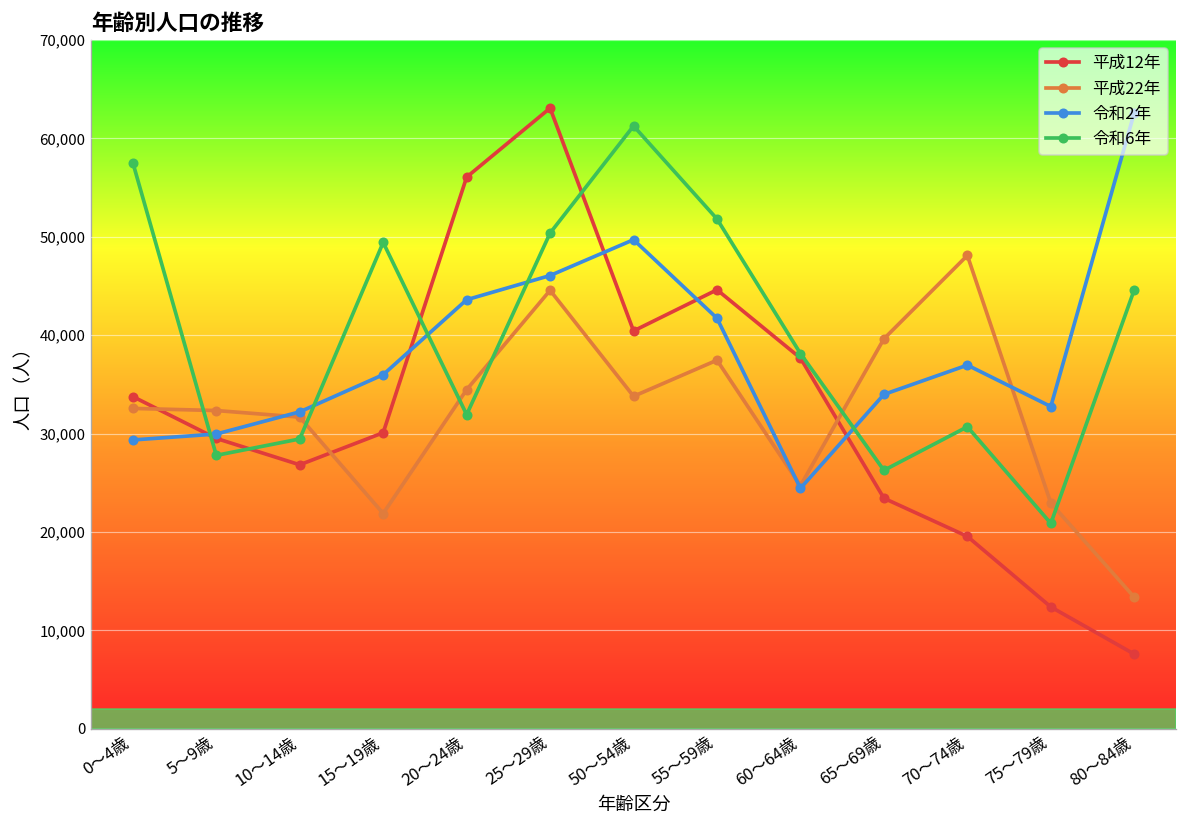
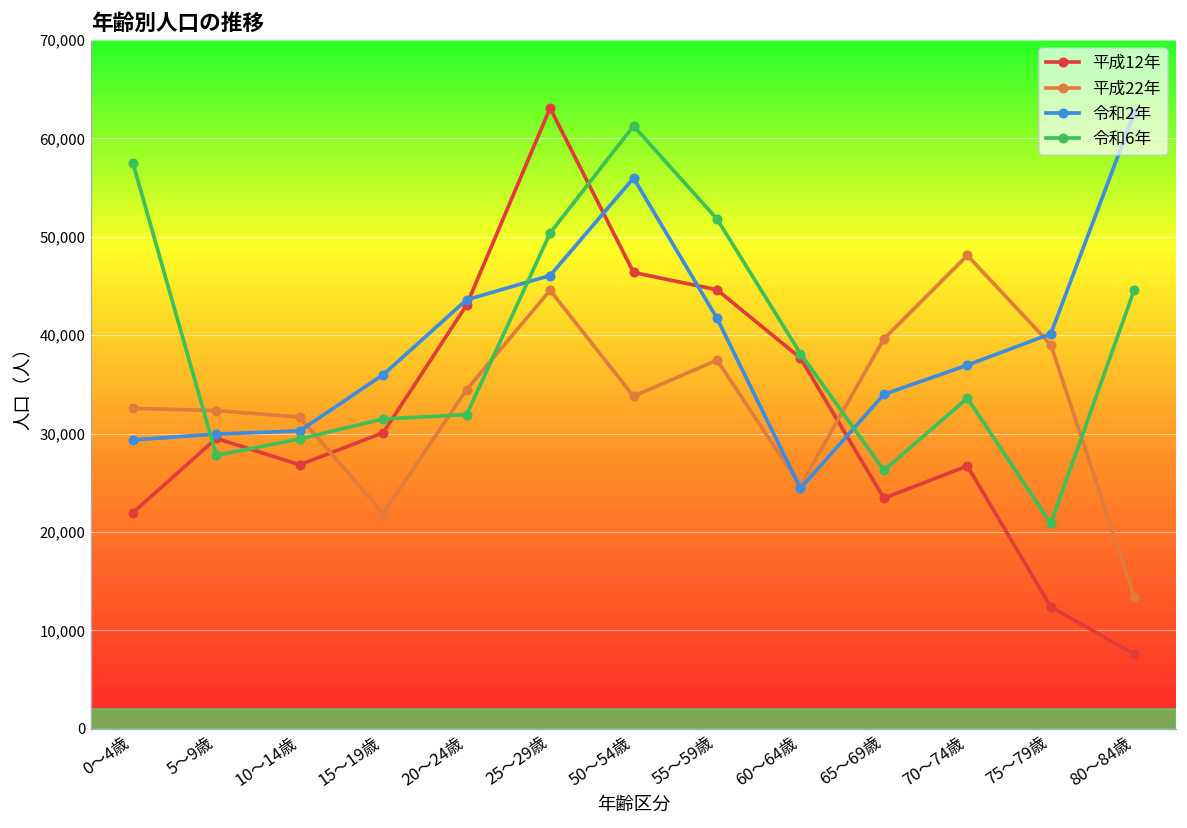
  {
    "平成12年": {
-     "0～4歳": "34,000",
+     "0～4歳": "22,000",
      "5～9歳": "30,000",
      "10～14歳": "27,000",
      "15～19歳": "30,000",
-     "20～24歳": "56,000",
+     "20～24歳": "43,000",
      "25～29歳": "63,000",
-     "50～54歳": "40,000",
+     "50～54歳": "46,000",
      "55～59歳": "45,000",
      "60～64歳": "38,000",
      "65～69歳": "23,000",
-     "70～74歳": "20,000",
+     "70～74歳": "27,000",
      "75～79歳": "12,000",
      "80～84歳": "8,000"
    },
    "平成22年": {
      "0～4歳": "33,000",
      "5～9歳": "32,000",
      "10～14歳": "32,000",
      "15～19歳": "22,000",
      "20～24歳": "34,000",
      "25～29歳": "45,000",
      "50～54歳": "34,000",
      "55～59歳": "37,000",
      "65～69歳": "40,000",
      "70～74歳": "48,000",
-     "75～79歳": "23,000",
+     "75～79歳": "39,000",
      "80～84歳": "13,000"
    },
    "令和2年": {
      "0～4歳": "29,000",
      "5～9歳": "30,000",
-     "10～14歳": "32,000",
+     "10～14歳": "30,000",
      "15～19歳": "36,000",
      "20～24歳": "44,000",
      "25～29歳": "46,000",
-     "50～54歳": "50,000",
+     "50～54歳": "56,000",
      "55～59歳": "42,000",
      "65～69歳": "34,000",
      "70～74歳": "37,000",
-     "75～79歳": "33,000"
+     "75～79歳": "40,000"
    },
    "令和6年": {
      "0～4歳": "58,000",
      "5～9歳": "28,000",
      "10～14歳": "29,000",
-     "15～19歳": "49,000",
+     "15～19歳": "31,000",
      "20～24歳": "32,000",
      "25～29歳": "50,000",
      "50～54歳": "61,000",
      "55～59歳": "52,000",
      "60～64歳": "38,000",
      "65～69歳": "26,000",
-     "70～74歳": "31,000",
+     "70～74歳": "34,000",
      "75～79歳": "21,000",
      "80～84歳": "45,000"
    }
  }
